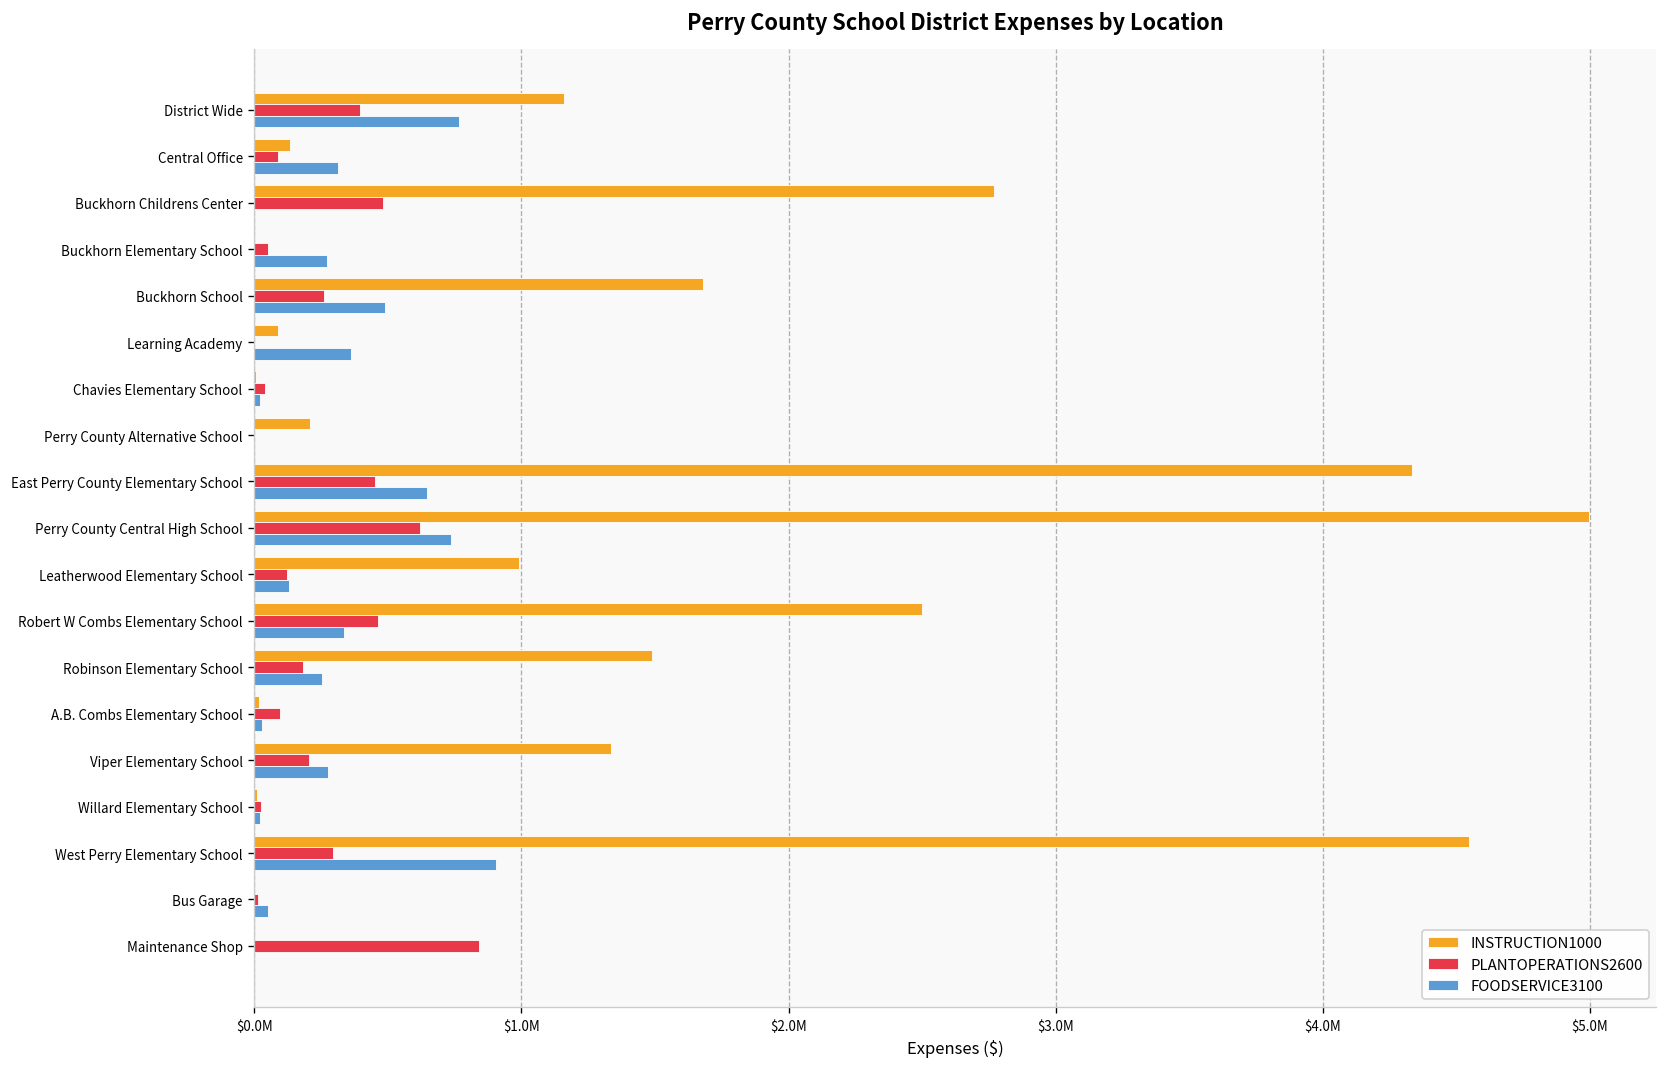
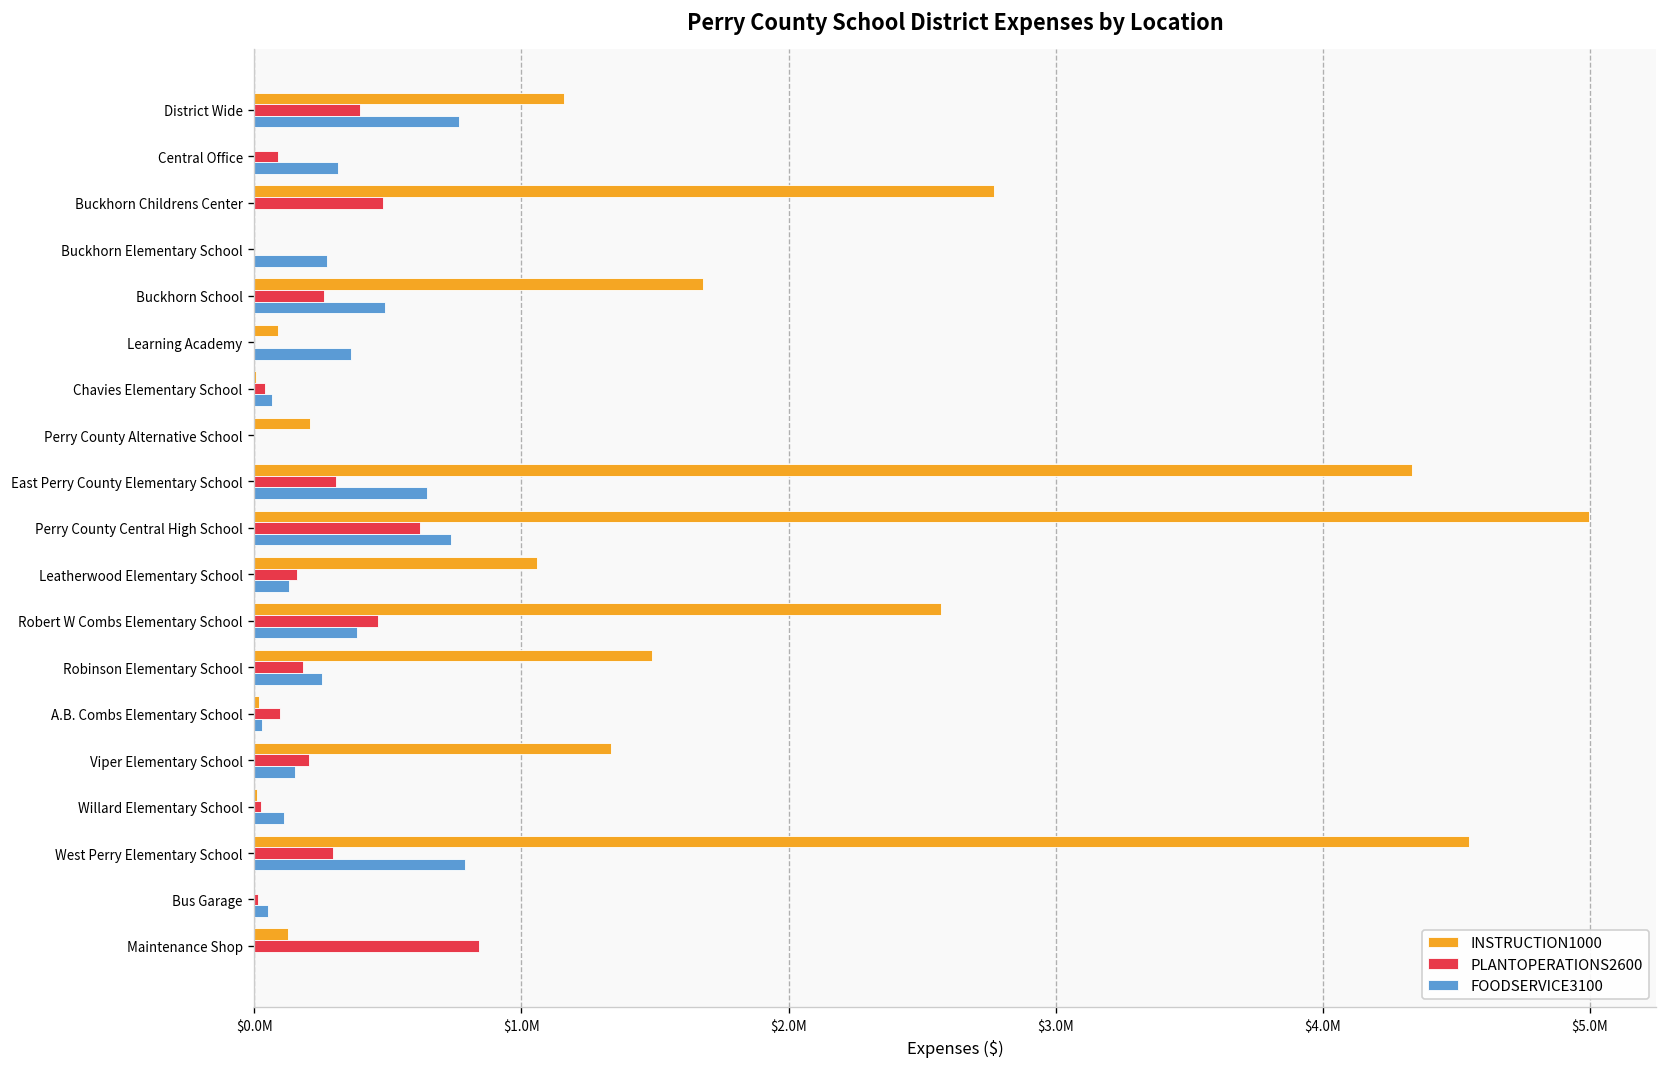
  {
    "INSTRUCTION1000": {
      "District Wide": "$1160000",
-     "Central Office": "$130000",
+     "Central Office": "$0",
      "Buckhorn Childrens Center": "$2770000",
      "Buckhorn Elementary School": "$0",
      "Buckhorn School": "$1680000",
      "Learning Academy": "$90000",
      "Perry County Alternative School": "$210000",
      "East Perry County Elementary School": "$4330000",
      "Perry County Central High School": "$5000000",
-     "Leatherwood Elementary School": "$990000",
-     "Robert W Combs Elementary School": "$2500000",
+     "Leatherwood Elementary School": "$1060000",
+     "Robert W Combs Elementary School": "$2570000",
      "Robinson Elementary School": "$1490000",
      "A.B. Combs Elementary School": "$20000",
      "Viper Elementary School": "$1330000",
      "West Perry Elementary School": "$4550000",
      "Bus Garage": "$0",
-     "Maintenance Shop": "$0"
+     "Maintenance Shop": "$130000"
    },
    "PLANTOPERATIONS2600": {
      "District Wide": "$400000",
      "Central Office": "$90000",
      "Buckhorn Childrens Center": "$480000",
-     "Buckhorn Elementary School": "$50000",
+     "Buckhorn Elementary School": "$0",
      "Buckhorn School": "$260000",
      "Learning Academy": "$0",
      "Chavies Elementary School": "$40000",
      "Perry County Alternative School": "$0",
-     "East Perry County Elementary School": "$450000",
+     "East Perry County Elementary School": "$310000",
      "Perry County Central High School": "$620000",
-     "Leatherwood Elementary School": "$120000",
+     "Leatherwood Elementary School": "$160000",
      "Robert W Combs Elementary School": "$460000",
      "Robinson Elementary School": "$180000",
      "A.B. Combs Elementary School": "$100000",
      "Viper Elementary School": "$200000",
      "Willard Elementary School": "$30000",
      "West Perry Elementary School": "$300000",
      "Bus Garage": "$10000",
      "Maintenance Shop": "$840000"
    },
    "FOODSERVICE3100": {
      "District Wide": "$770000",
      "Central Office": "$310000",
      "Buckhorn Childrens Center": "$0",
      "Buckhorn Elementary School": "$270000",
      "Buckhorn School": "$490000",
      "Learning Academy": "$360000",
-     "Chavies Elementary School": "$20000",
+     "Chavies Elementary School": "$70000",
      "Perry County Alternative School": "$0",
      "East Perry County Elementary School": "$650000",
      "Perry County Central High School": "$740000",
      "Leatherwood Elementary School": "$130000",
-     "Robert W Combs Elementary School": "$340000",
+     "Robert W Combs Elementary School": "$380000",
      "Robinson Elementary School": "$250000",
      "A.B. Combs Elementary School": "$30000",
-     "Viper Elementary School": "$270000",
-     "Willard Elementary School": "$20000",
-     "West Perry Elementary School": "$900000",
+     "Viper Elementary School": "$150000",
+     "Willard Elementary School": "$110000",
+     "West Perry Elementary School": "$790000",
      "Bus Garage": "$50000",
      "Maintenance Shop": "$0"
    }
  }
